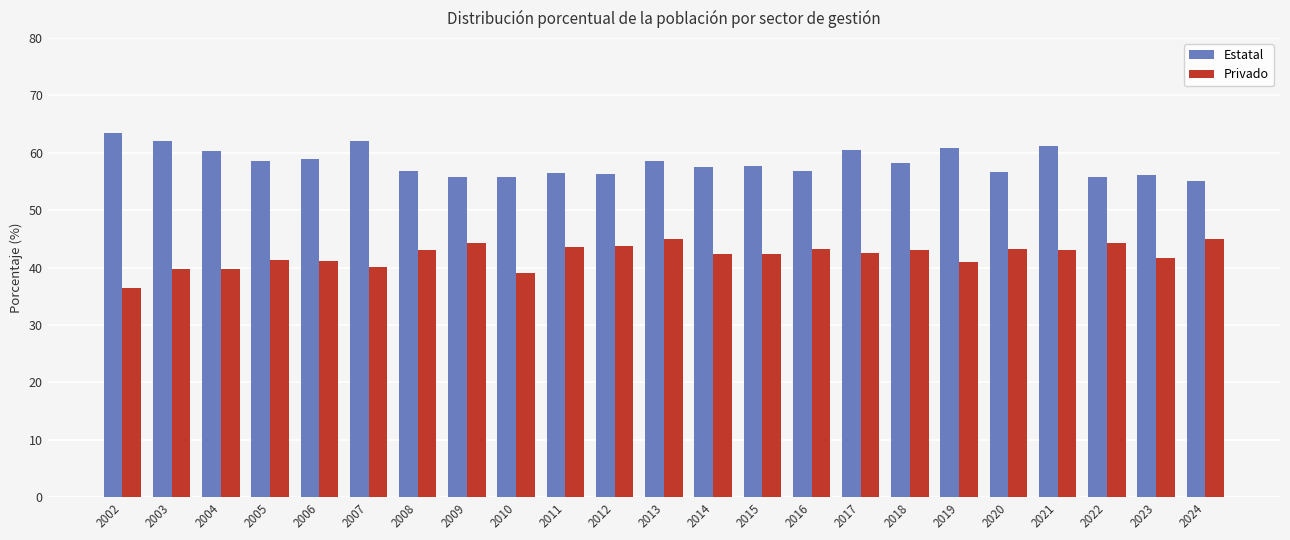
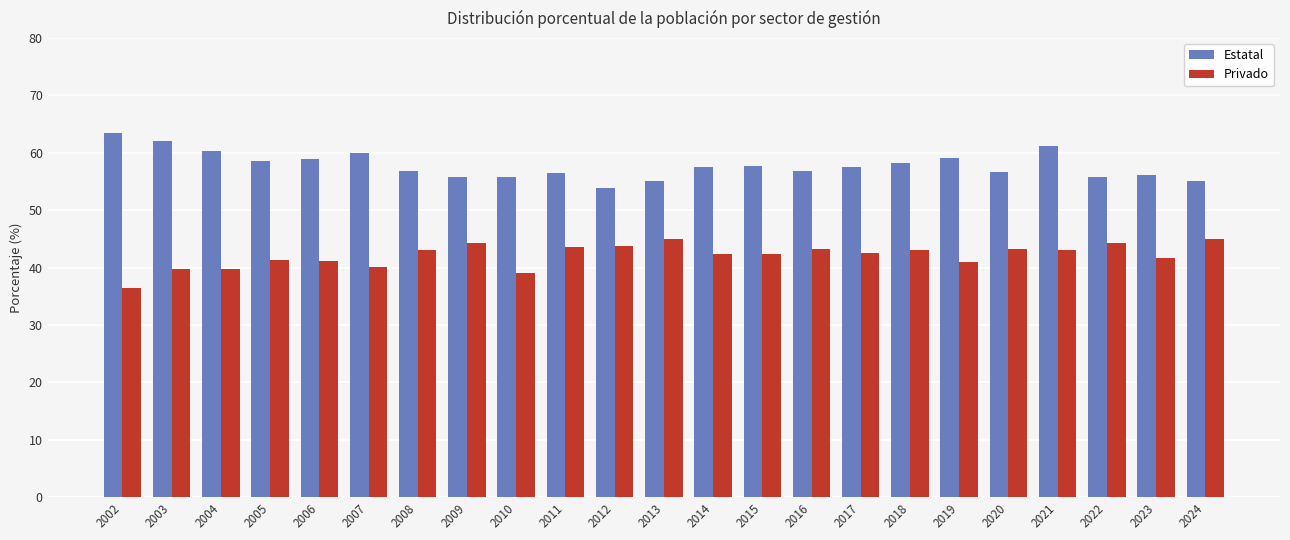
  {
    "Estatal": {
      "2002": 64,
      "2003": 62,
      "2004": 60,
      "2005": 59,
      "2006": 59,
-     "2007": 62,
+     "2007": 60,
      "2008": 57,
      "2009": 56,
      "2010": 56,
      "2011": 56,
-     "2012": 56,
-     "2013": 59,
+     "2012": 54,
+     "2013": 55,
      "2014": 58,
      "2015": 58,
      "2016": 57,
-     "2017": 61,
+     "2017": 58,
      "2018": 58,
-     "2019": 61,
+     "2019": 59,
      "2020": 57,
      "2021": 61,
      "2022": 56,
      "2023": 56,
      "2024": 55
    },
    "Privado": {
      "2002": 37,
      "2003": 40,
      "2004": 40,
      "2005": 41,
      "2006": 41,
      "2007": 40,
      "2008": 43,
      "2009": 44,
      "2010": 39,
      "2011": 44,
      "2012": 44,
      "2013": 45,
      "2014": 42,
      "2015": 42,
      "2016": 43,
      "2017": 43,
      "2018": 43,
      "2019": 41,
      "2020": 43,
      "2021": 43,
      "2022": 44,
      "2023": 42,
      "2024": 45
    }
  }
